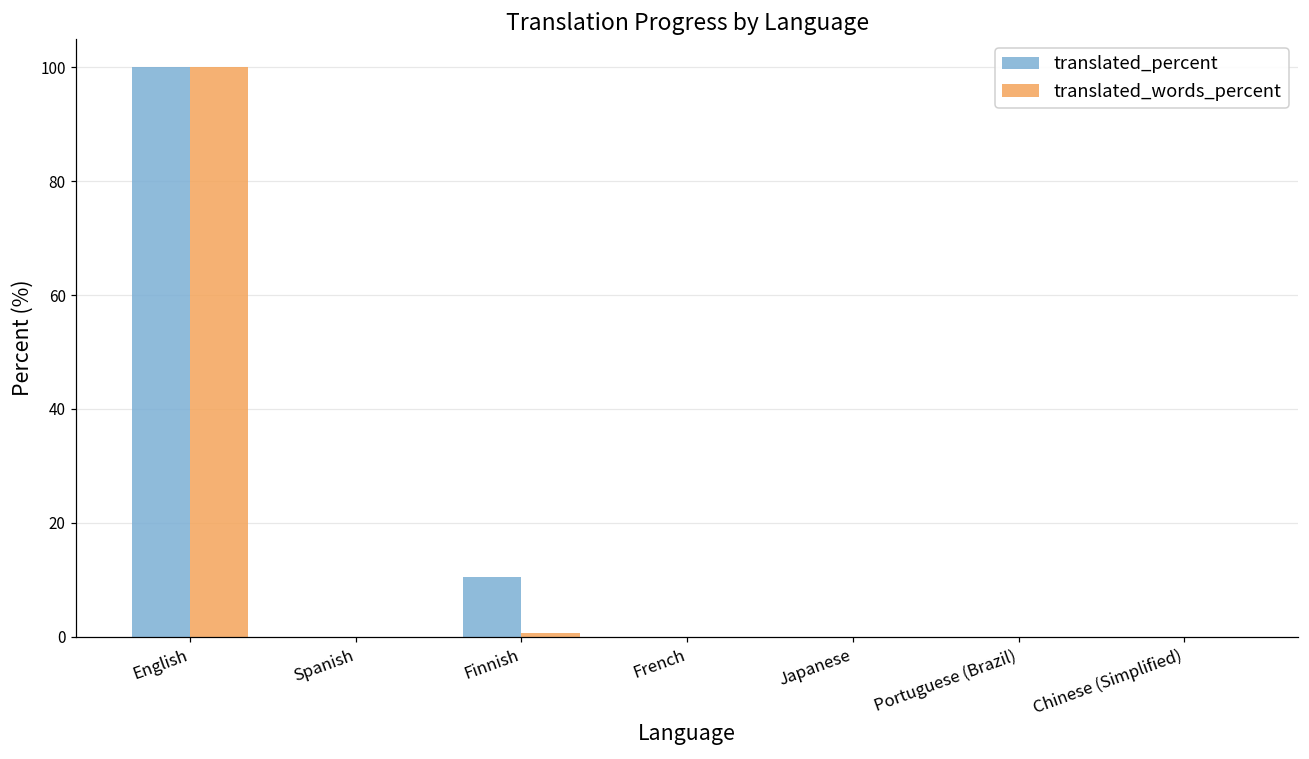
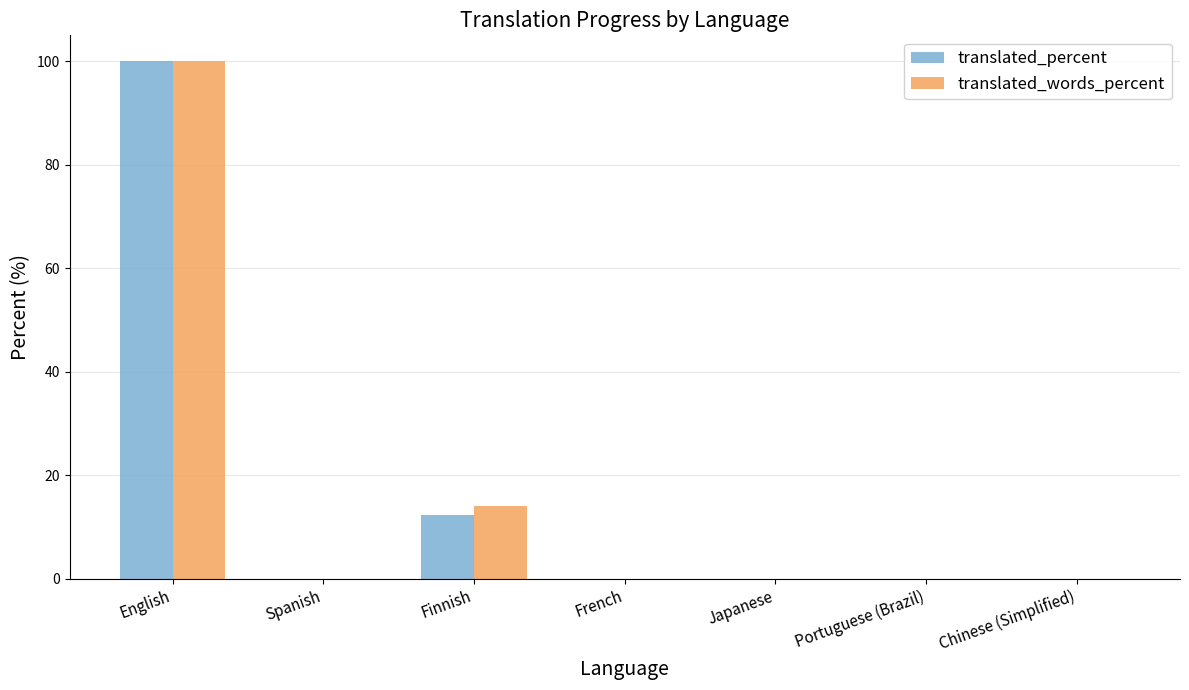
  {
    "translated_percent": {
      "English": 100,
      "Spanish": 0,
-     "Finnish": 11,
+     "Finnish": 12,
      "French": 0,
      "Japanese": 0,
      "Portuguese (Brazil)": 0,
      "Chinese (Simplified)": 0
    },
    "translated_words_percent": {
      "English": 100,
      "Spanish": 0,
-     "Finnish": 1,
+     "Finnish": 14,
      "French": 0,
      "Japanese": 0,
      "Portuguese (Brazil)": 0,
      "Chinese (Simplified)": 0
    }
  }
